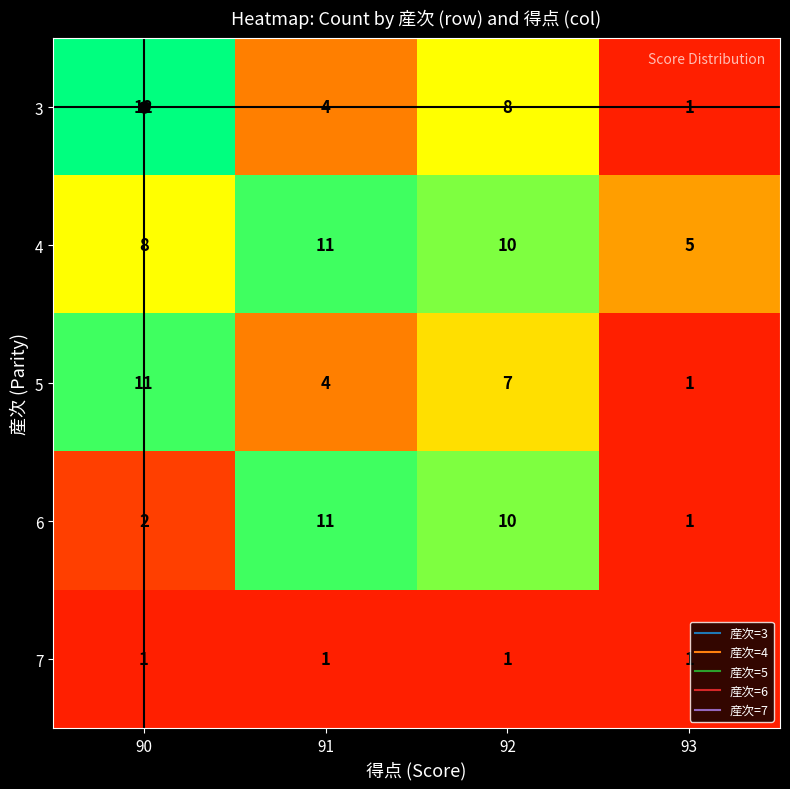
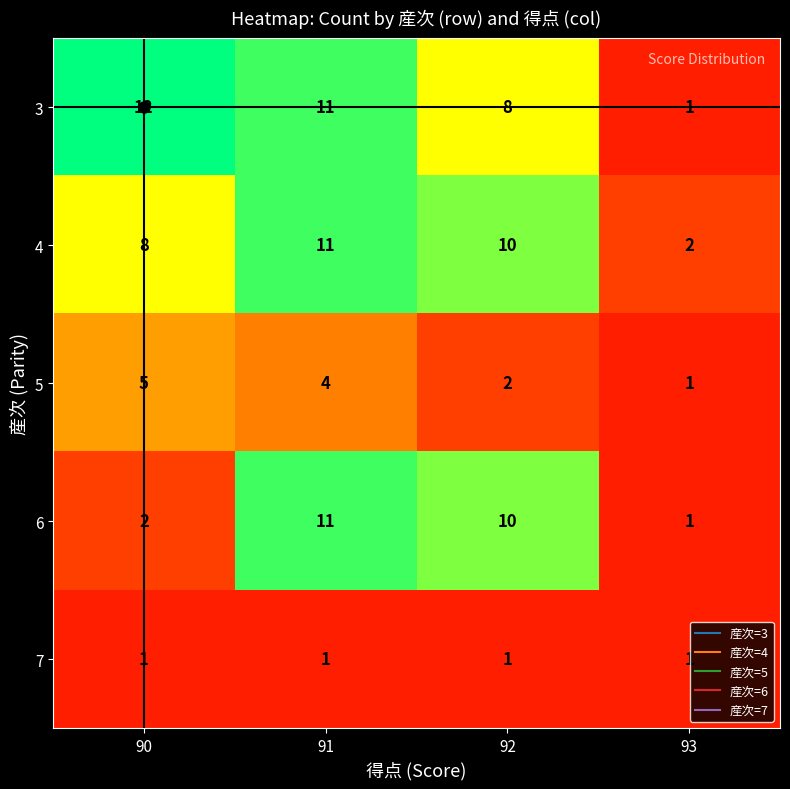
  {
    "3": {
-     "91": 4,
+     "91": 11,
      "92": 8
    },
    "4": {
      "90": 8,
      "91": 11,
      "92": 10,
-     "93": 5
+     "93": 2
    },
    "5": {
-     "90": 11,
+     "90": 5,
      "91": 4,
-     "92": 7,
+     "92": 2,
      "93": 1
    },
    "6": {
      "90": 2,
      "91": 11,
      "92": 10,
      "93": 1
    },
    "7": {
      "90": 1,
      "91": 1,
      "92": 1
    }
  }
